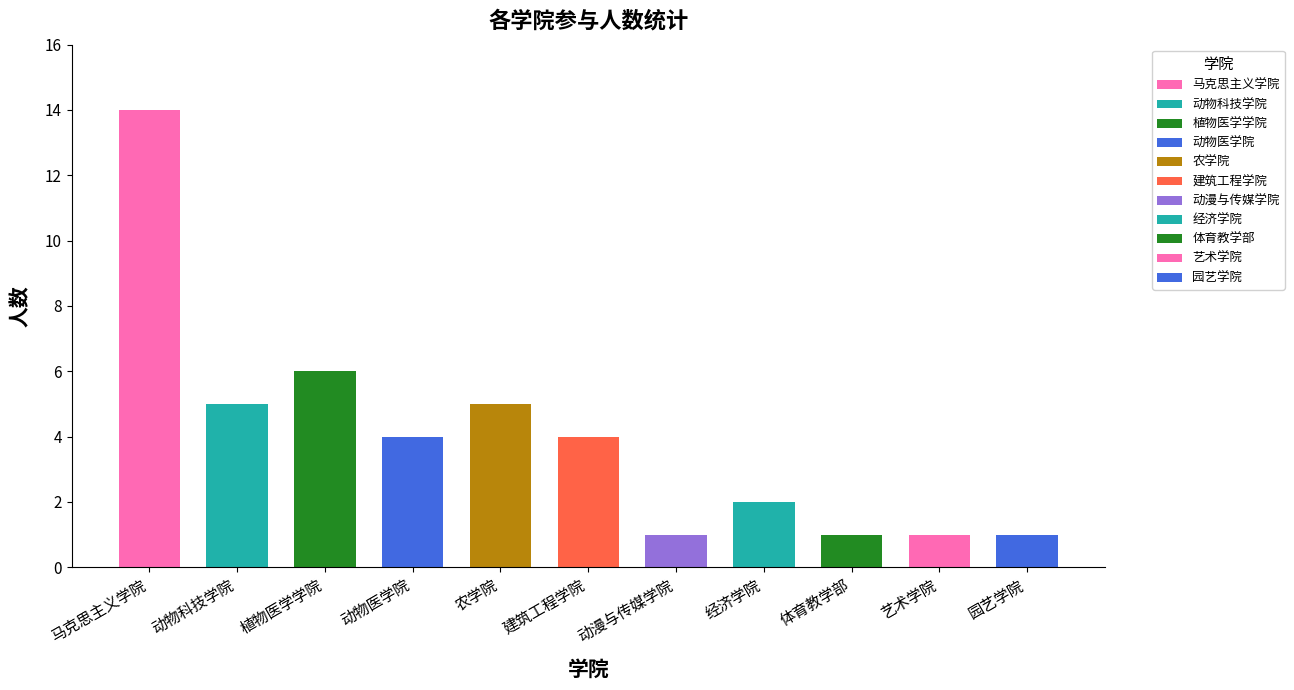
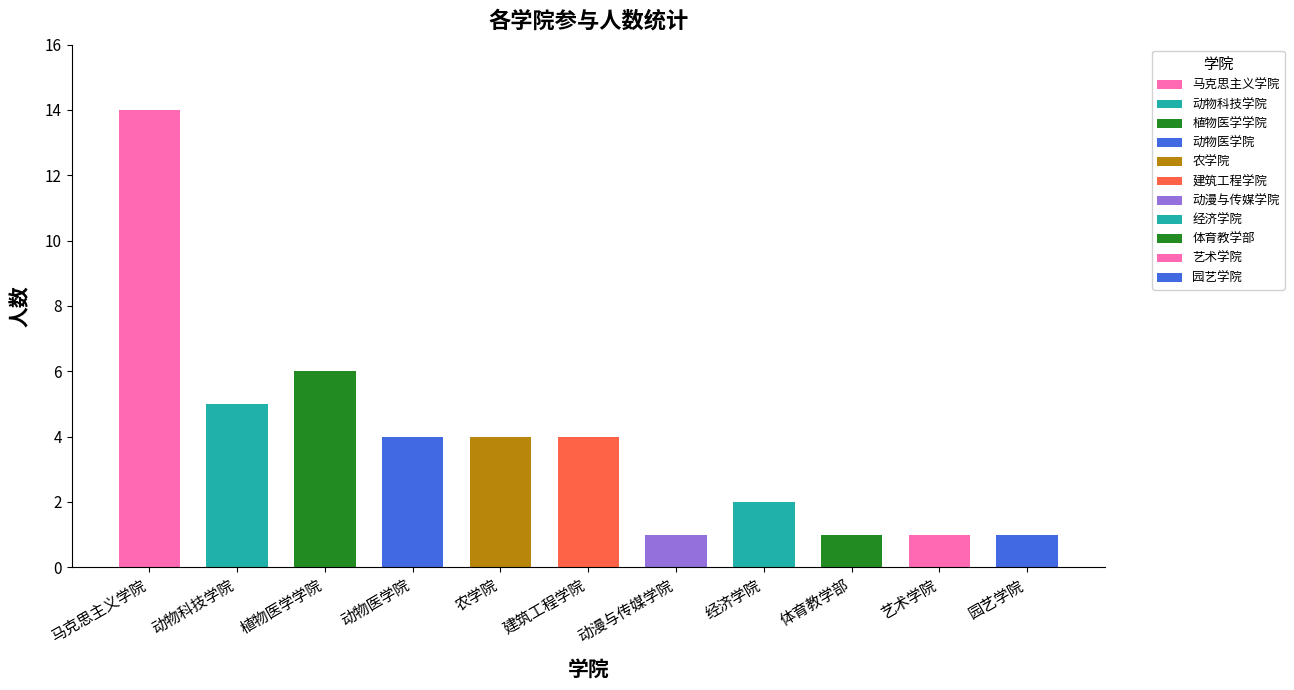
  {
    "马克思主义学院": 14,
    "动物科技学院": 5,
    "植物医学学院": 6,
    "动物医学院": 4,
-   "农学院": 5,
+   "农学院": 4,
    "建筑工程学院": 4,
    "动漫与传媒学院": 1,
    "经济学院": 2,
    "体育教学部": 1,
    "艺术学院": 1,
    "园艺学院": 1
  }
